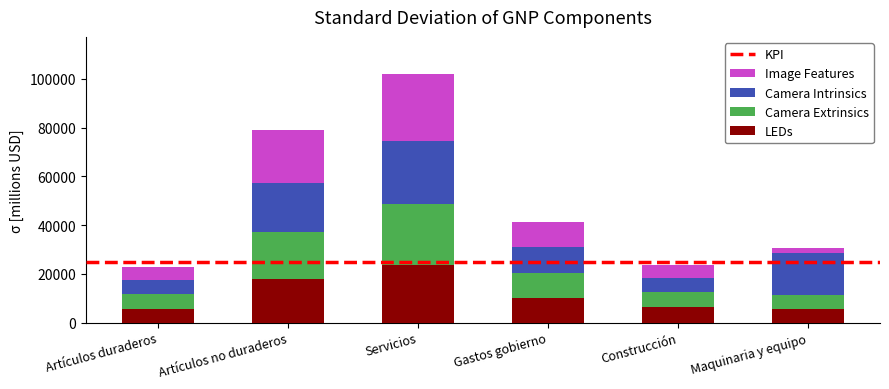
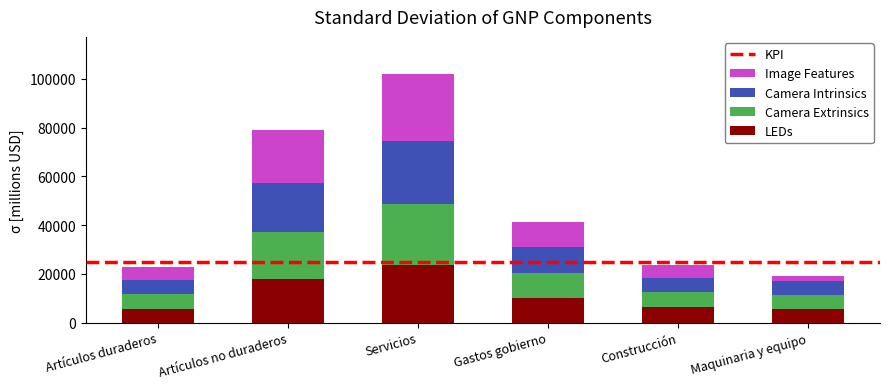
  {
    "LEDs": {
      "Artículos duraderos": 6000,
      "Artículos no duraderos": 18000,
      "Servicios": 24000,
      "Gastos gobierno": 10000,
      "Construcción": 7000,
      "Maquinaria y equipo": 5000
    },
    "Camera Extrinsics": {
      "Artículos duraderos": 6000,
      "Artículos no duraderos": 19000,
      "Servicios": 25000,
      "Gastos gobierno": 10000,
      "Construcción": 6000,
      "Maquinaria y equipo": 6000
    },
    "Camera Intrinsics": {
      "Artículos duraderos": 6000,
      "Artículos no duraderos": 20000,
      "Servicios": 26000,
      "Gastos gobierno": 11000,
      "Construcción": 6000,
-     "Maquinaria y equipo": 17000
+     "Maquinaria y equipo": 6000
    },
    "Image Features": {
      "Artículos duraderos": 6000,
      "Artículos no duraderos": 22000,
      "Servicios": 27000,
      "Gastos gobierno": 11000,
      "Construcción": 5000,
      "Maquinaria y equipo": 2000
    }
  }
